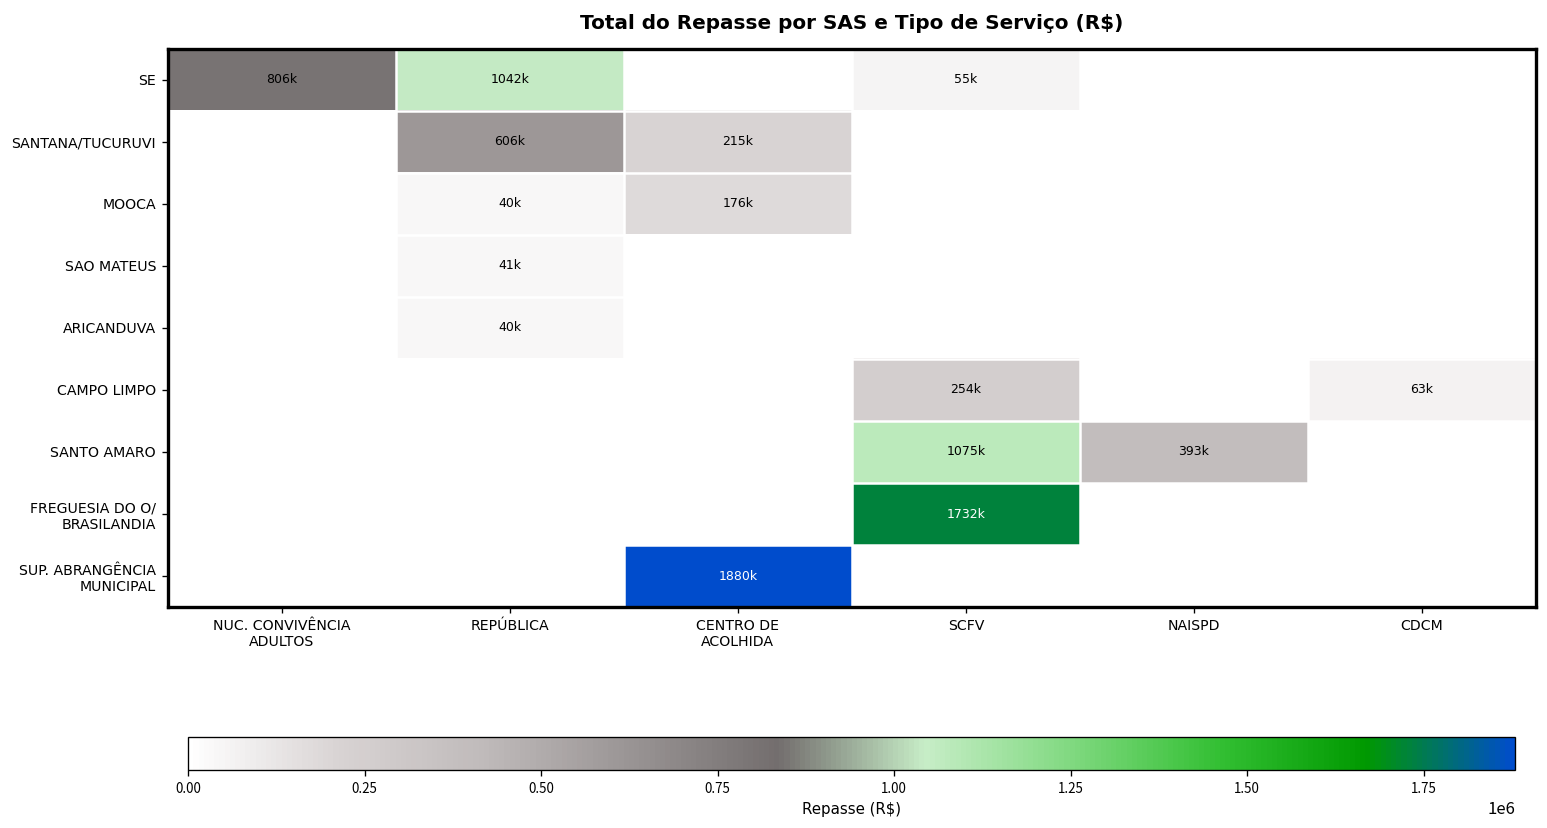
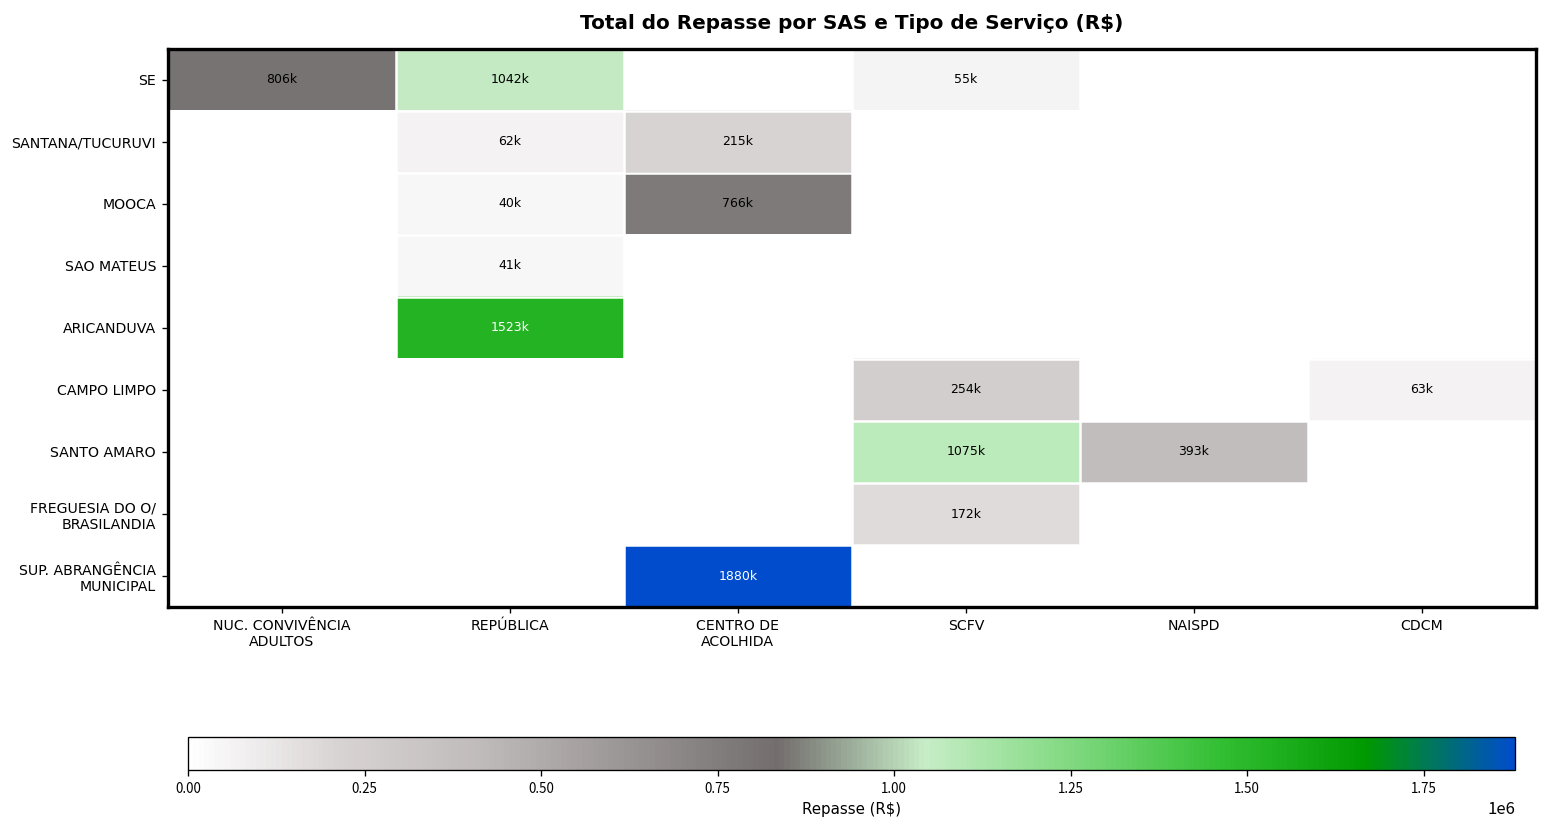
  {
    "SE": {
      "NUC. CONVIVÊNCIA ADULTOS": "806k",
      "REPÚBLICA": "1042k",
      "SCFV": "55k"
    },
    "SANTANA/TUCURUVI": {
-     "REPÚBLICA": "606k",
+     "REPÚBLICA": "62k",
      "CENTRO DE ACOLHIDA": "215k"
    },
    "MOOCA": {
      "REPÚBLICA": "40k",
-     "CENTRO DE ACOLHIDA": "176k"
+     "CENTRO DE ACOLHIDA": "766k"
    },
    "SAO MATEUS": {
      "REPÚBLICA": "41k"
    },
    "ARICANDUVA": {
-     "REPÚBLICA": "40k"
+     "REPÚBLICA": "1523k"
    },
    "CAMPO LIMPO": {
      "SCFV": "254k",
      "CDCM": "63k"
    },
    "SANTO AMARO": {
      "SCFV": "1075k",
      "NAISPD": "393k"
    },
    "FREGUESIA DO O/ BRASILANDIA": {
-     "SCFV": "1732k"
+     "SCFV": "172k"
    },
    "SUP. ABRANGÊNCIA MUNICIPAL": {
      "CENTRO DE ACOLHIDA": "1880k"
    }
  }
